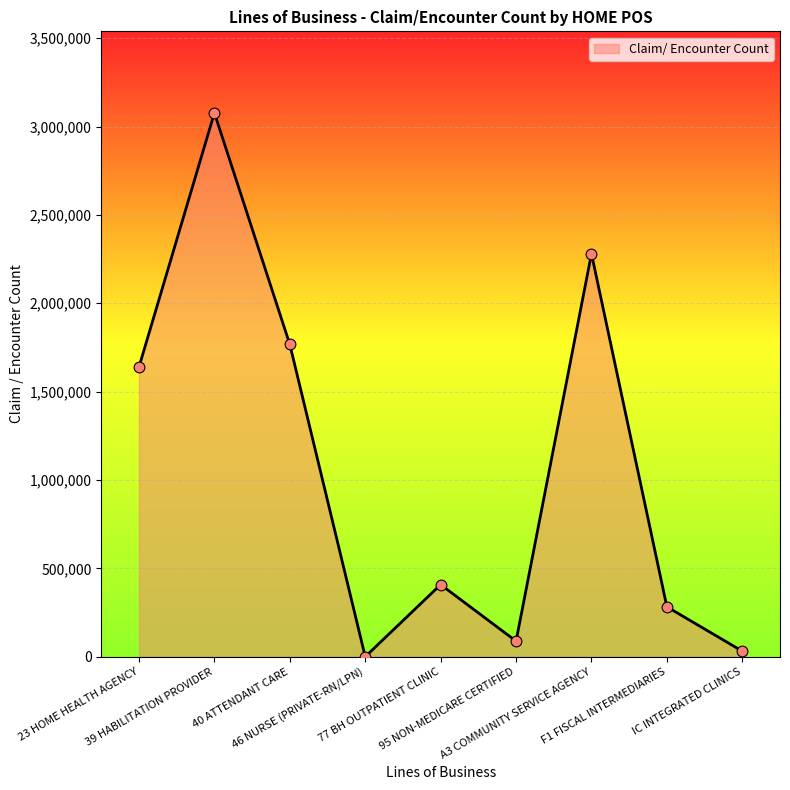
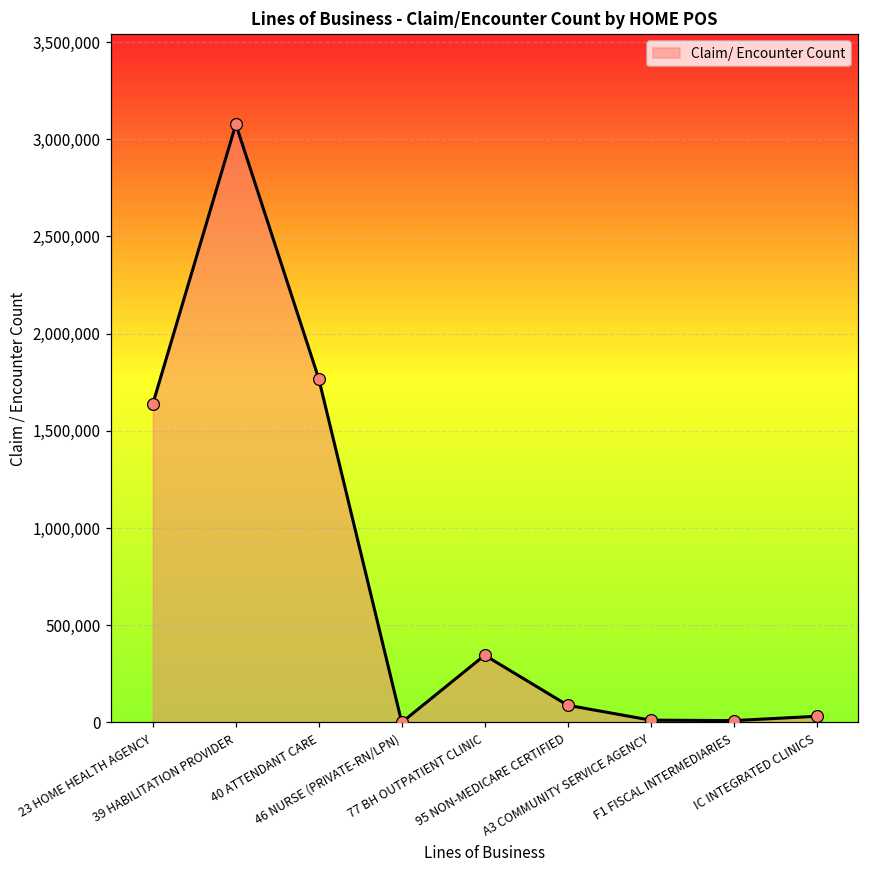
  {
    "23 HOME HEALTH AGENCY": "1,640,000",
    "39 HABILITATION PROVIDER": "3,080,000",
    "40 ATTENDANT CARE": "1,770,000",
    "46 NURSE (PRIVATE-RN/LPN)": "0",
-   "77 BH OUTPATIENT CLINIC": "410,000",
+   "77 BH OUTPATIENT CLINIC": "350,000",
    "95 NON-MEDICARE CERTIFIED": "90,000",
-   "A3 COMMUNITY SERVICE AGENCY": "2,280,000",
-   "F1 FISCAL INTERMEDIARIES": "280,000",
+   "A3 COMMUNITY SERVICE AGENCY": "10,000",
+   "F1 FISCAL INTERMEDIARIES": "10,000",
    "IC INTEGRATED CLINICS": "30,000"
  }
